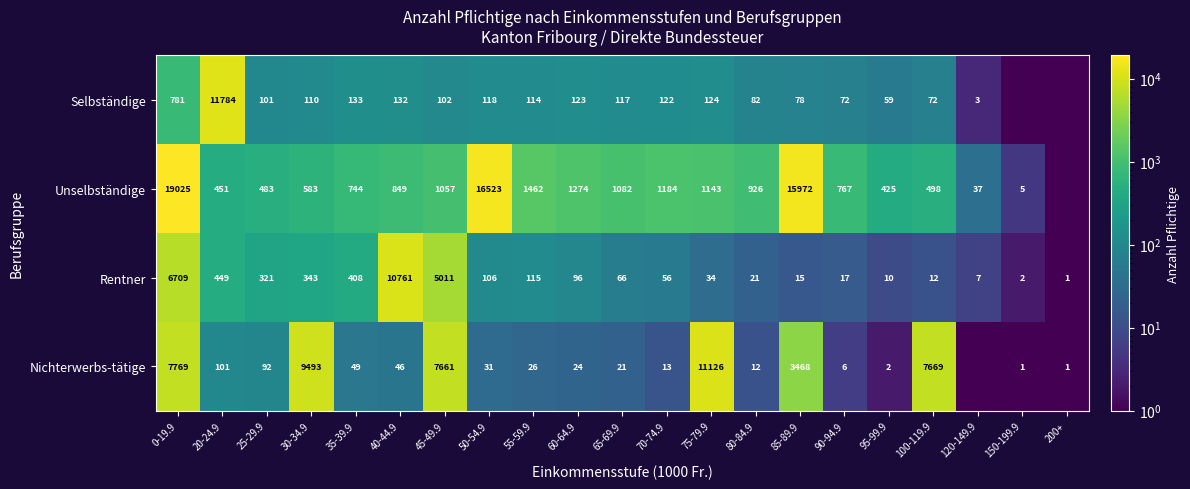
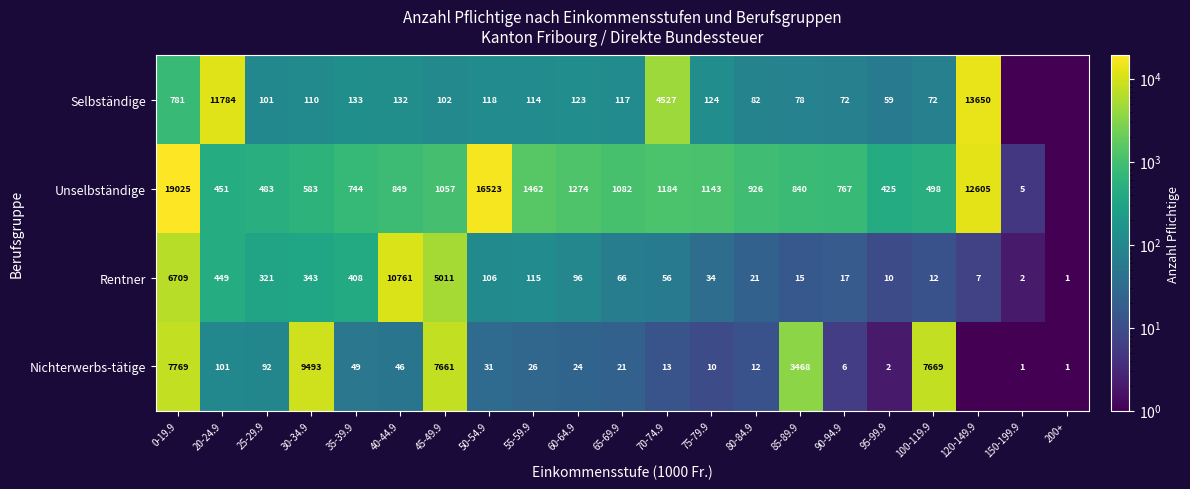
  {
    "Selbständige": {
      "0-19.9": 781,
      "20-24.9": 11784,
      "25-29.9": 101,
      "30-34.9": 110,
      "35-39.9": 133,
      "40-44.9": 132,
      "45-49.9": 102,
      "50-54.9": 118,
      "55-59.9": 114,
      "60-64.9": 123,
      "65-69.9": 117,
-     "70-74.9": 122,
+     "70-74.9": 4527,
      "75-79.9": 124,
      "80-84.9": 82,
      "85-89.9": 78,
      "90-94.9": 72,
      "95-99.9": 59,
      "100-119.9": 72,
-     "120-149.9": 3
+     "120-149.9": 13650
    },
    "Unselbständige": {
      "0-19.9": 19025,
      "20-24.9": 451,
      "25-29.9": 483,
      "30-34.9": 583,
      "35-39.9": 744,
      "40-44.9": 849,
      "45-49.9": 1057,
      "50-54.9": 16523,
      "55-59.9": 1462,
      "60-64.9": 1274,
      "65-69.9": 1082,
      "70-74.9": 1184,
      "75-79.9": 1143,
      "80-84.9": 926,
-     "85-89.9": 15972,
+     "85-89.9": 840,
      "90-94.9": 767,
      "95-99.9": 425,
      "100-119.9": 498,
-     "120-149.9": 37,
+     "120-149.9": 12605,
      "150-199.9": 5
    },
    "Rentner": {
      "0-19.9": 6709,
      "20-24.9": 449,
      "25-29.9": 321,
      "30-34.9": 343,
      "35-39.9": 408,
      "40-44.9": 10761,
      "45-49.9": 5011,
      "50-54.9": 106,
      "55-59.9": 115,
      "60-64.9": 96,
      "65-69.9": 66,
      "70-74.9": 56,
      "75-79.9": 34,
      "80-84.9": 21,
      "85-89.9": 15,
      "90-94.9": 17,
      "95-99.9": 10,
      "100-119.9": 12,
      "120-149.9": 7,
      "150-199.9": 2,
      "200+": 1
    },
    "Nichterwerbs-tätige": {
      "0-19.9": 7769,
      "20-24.9": 101,
      "25-29.9": 92,
      "30-34.9": 9493,
      "35-39.9": 49,
      "40-44.9": 46,
      "45-49.9": 7661,
      "50-54.9": 31,
      "55-59.9": 26,
      "60-64.9": 24,
      "65-69.9": 21,
      "70-74.9": 13,
-     "75-79.9": 11126,
+     "75-79.9": 10,
      "80-84.9": 12,
      "85-89.9": 3468,
      "90-94.9": 6,
      "95-99.9": 2,
      "100-119.9": 7669,
      "150-199.9": 1,
      "200+": 1
    }
  }
